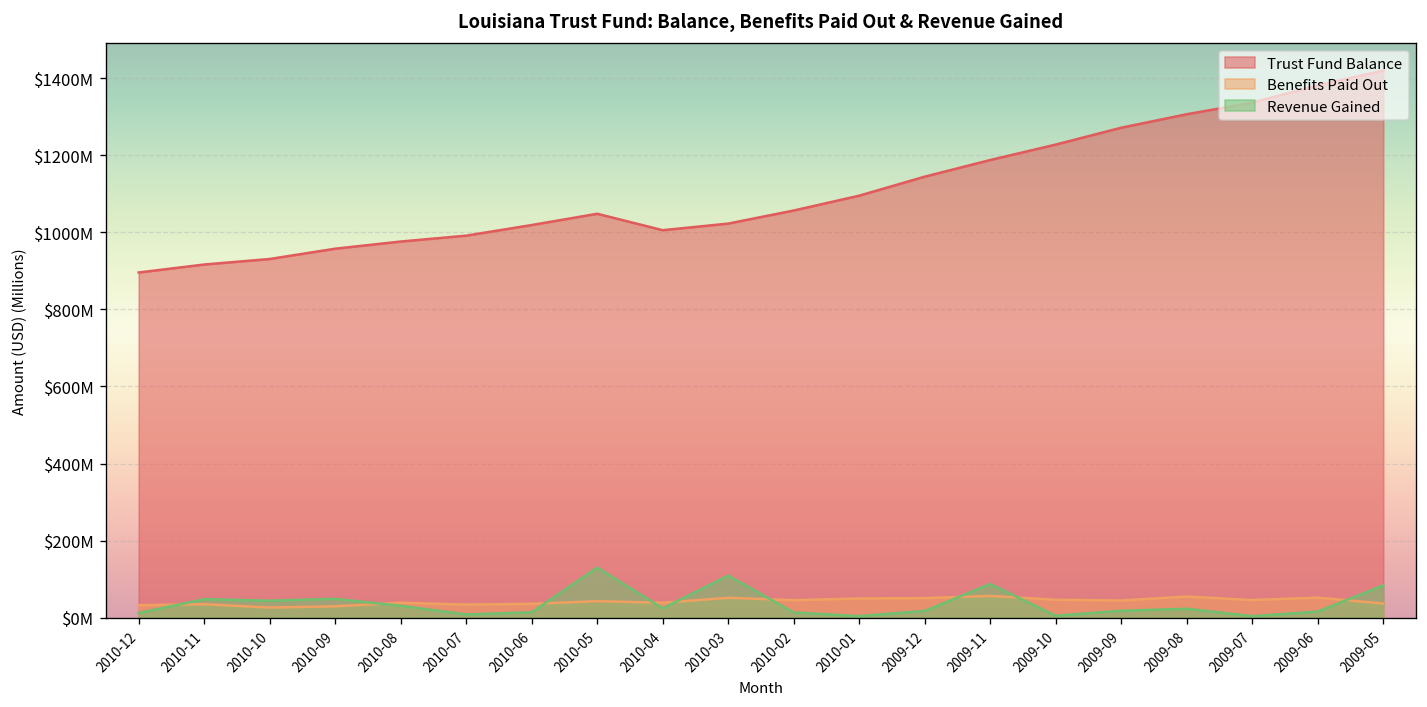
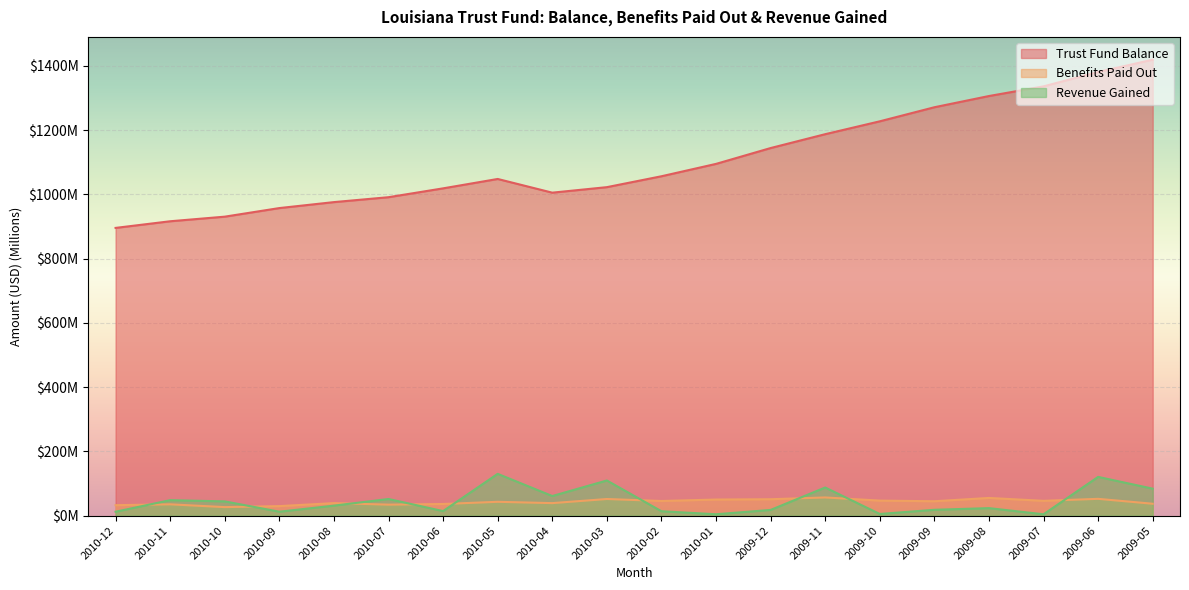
  {
    "Revenue Gained": {
      "2010-12": "$10000000",
      "2010-11": "$50000000",
      "2010-10": "$40000000",
-     "2010-09": "$50000000",
-     "2010-07": "$10000000",
+     "2010-09": "$10000000",
+     "2010-07": "$50000000",
      "2010-06": "$10000000",
      "2010-05": "$130000000",
-     "2010-04": "$20000000",
+     "2010-04": "$60000000",
      "2010-03": "$110000000",
      "2010-02": "$10000000",
      "2010-01": "$0",
      "2009-12": "$20000000",
      "2009-11": "$90000000",
      "2009-10": "$10000000",
      "2009-09": "$20000000",
      "2009-08": "$20000000",
      "2009-07": "$0",
-     "2009-06": "$20000000",
+     "2009-06": "$120000000",
      "2009-05": "$80000000"
    }
  }
